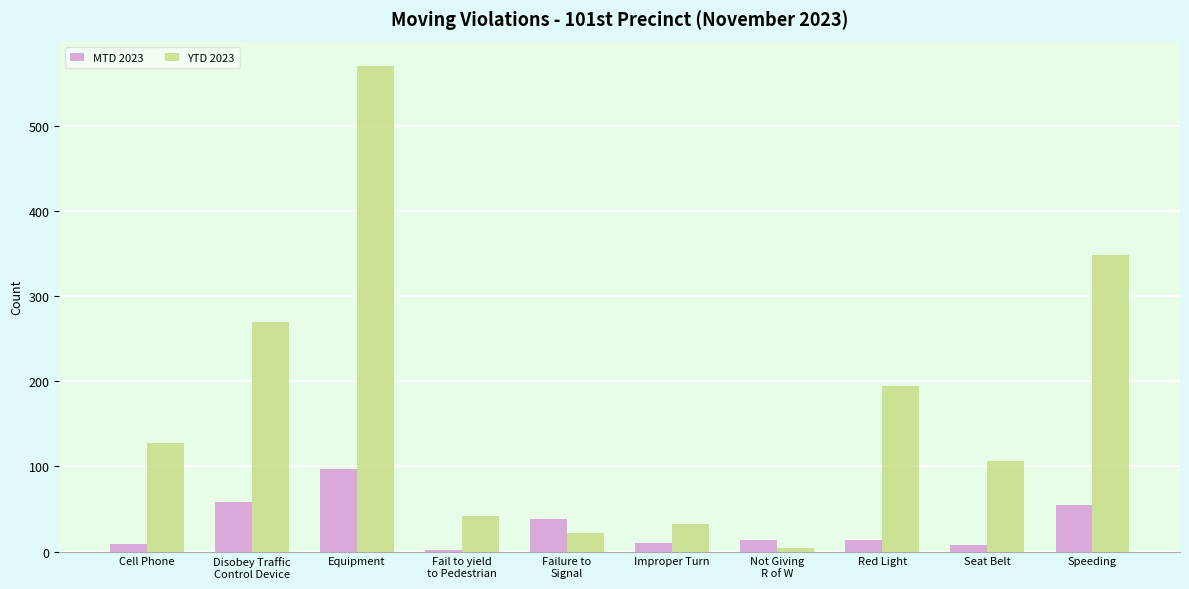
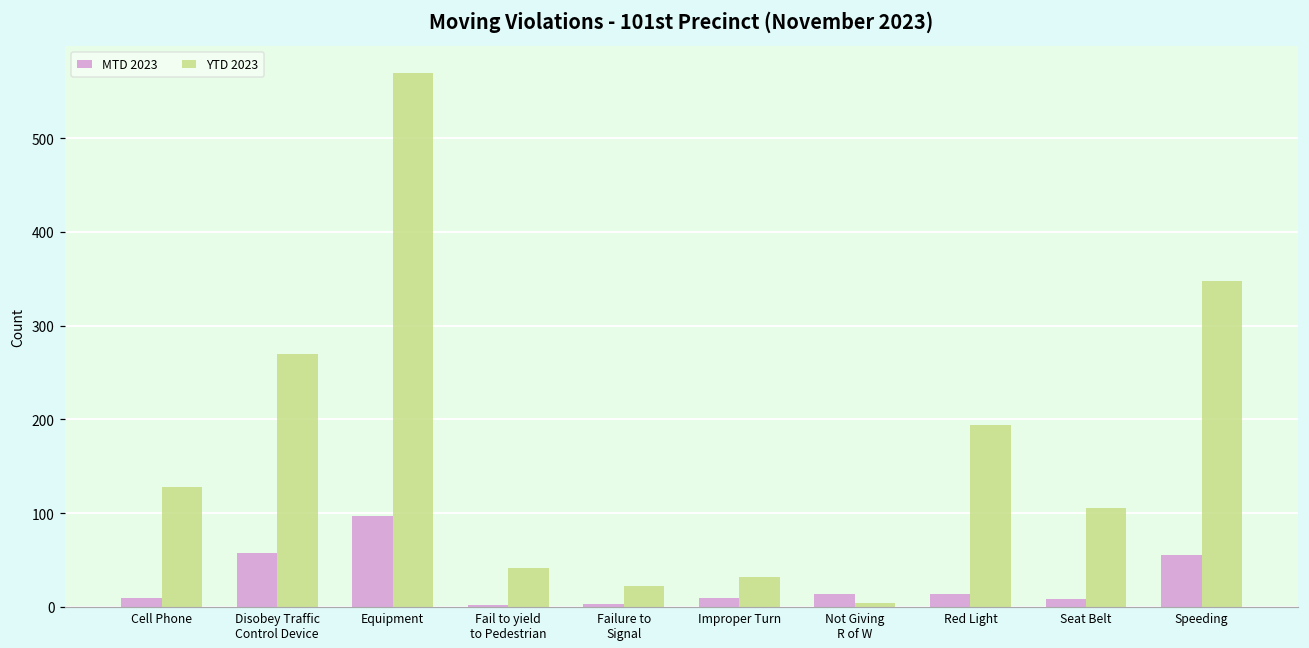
  {
    "MTD 2023": {
      "Cell Phone": 10,
      "Disobey Traffic Control Device": 60,
      "Equipment": 100,
-     "Failure to Signal": 40,
+     "Failure to Signal": 0,
      "Improper Turn": 10,
      "Not Giving R of W": 10,
      "Red Light": 10,
      "Seat Belt": 10,
      "Speeding": 60
    },
    "YTD 2023": {
      "Cell Phone": 130,
      "Disobey Traffic Control Device": 270,
      "Equipment": 570,
      "Fail to yield to Pedestrian": 40,
      "Failure to Signal": 20,
      "Improper Turn": 30,
      "Not Giving R of W": 0,
      "Red Light": 190,
      "Seat Belt": 110,
      "Speeding": 350
    }
  }
